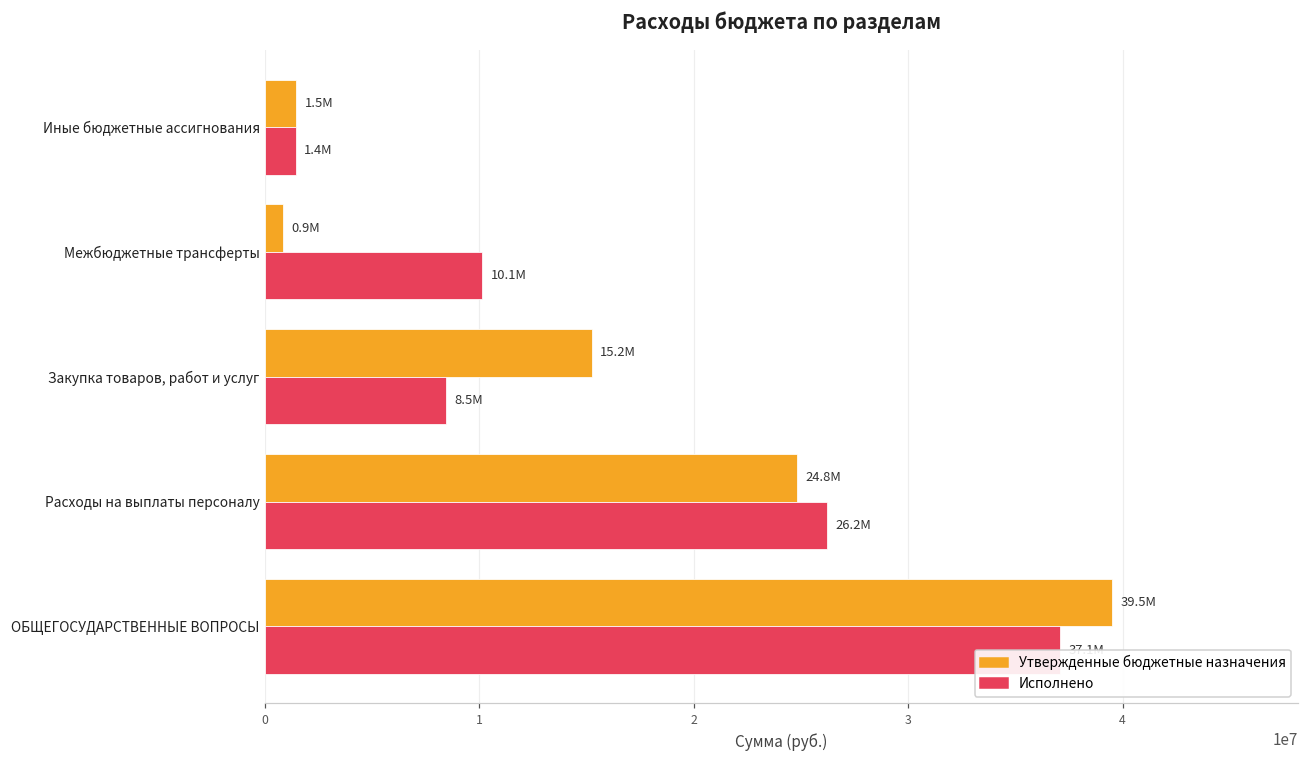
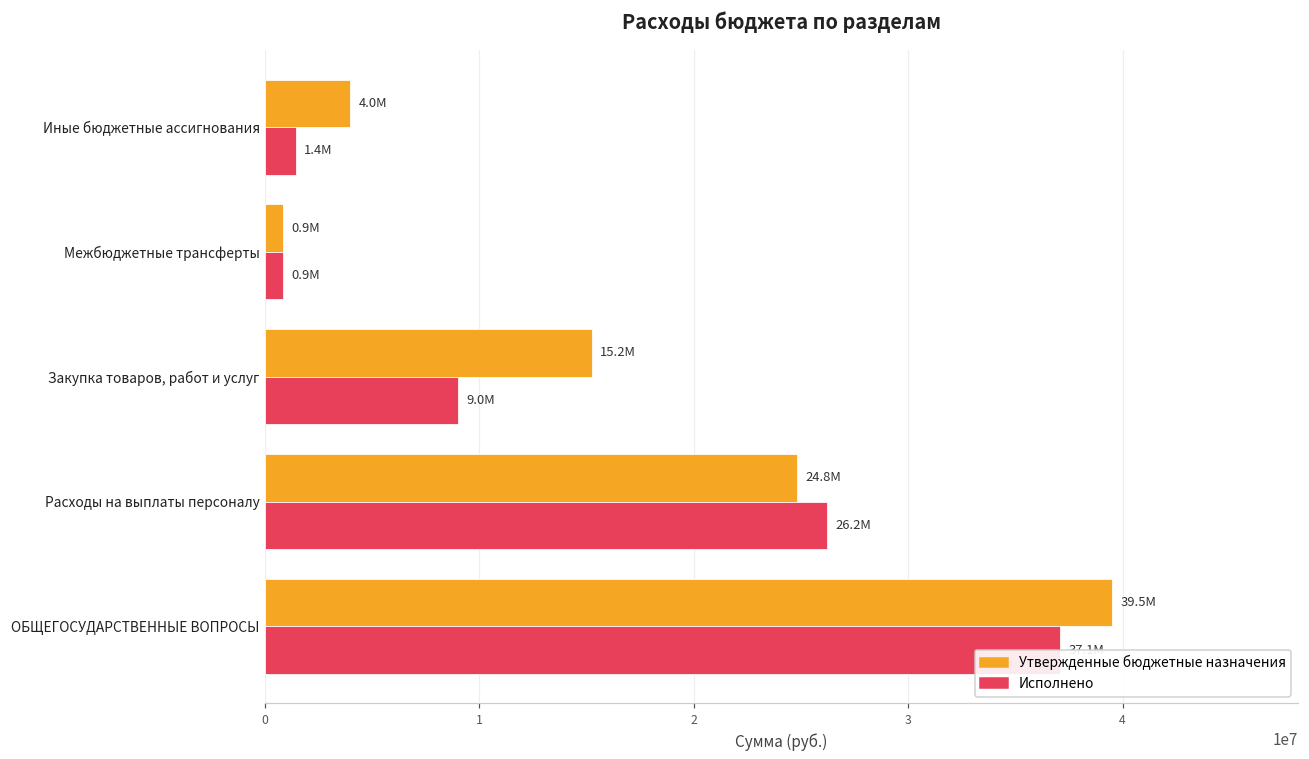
  {
    "Утвержденные бюджетные назначения": {
-     "Иные бюджетные ассигнования": "1.5M",
+     "Иные бюджетные ассигнования": "4.0M",
      "Межбюджетные трансферты": "0.9M",
      "Закупка товаров, работ и услуг": "15.2M",
      "Расходы на выплаты персоналу": "24.8M",
      "ОБЩЕГОСУДАРСТВЕННЫЕ ВОПРОСЫ": "39.5M"
    },
    "Исполнено": {
      "Иные бюджетные ассигнования": "1.4M",
-     "Межбюджетные трансферты": "10.1M",
-     "Закупка товаров, работ и услуг": "8.5M",
+     "Межбюджетные трансферты": "0.9M",
+     "Закупка товаров, работ и услуг": "9.0M",
      "Расходы на выплаты персоналу": "26.2M"
    }
  }
